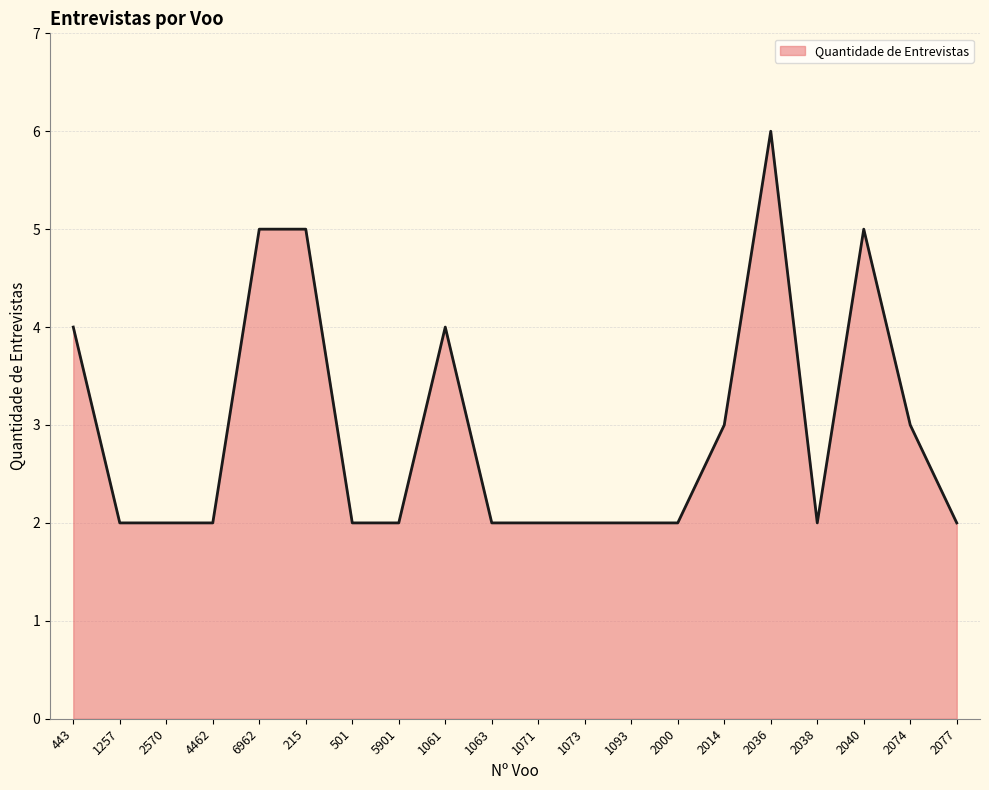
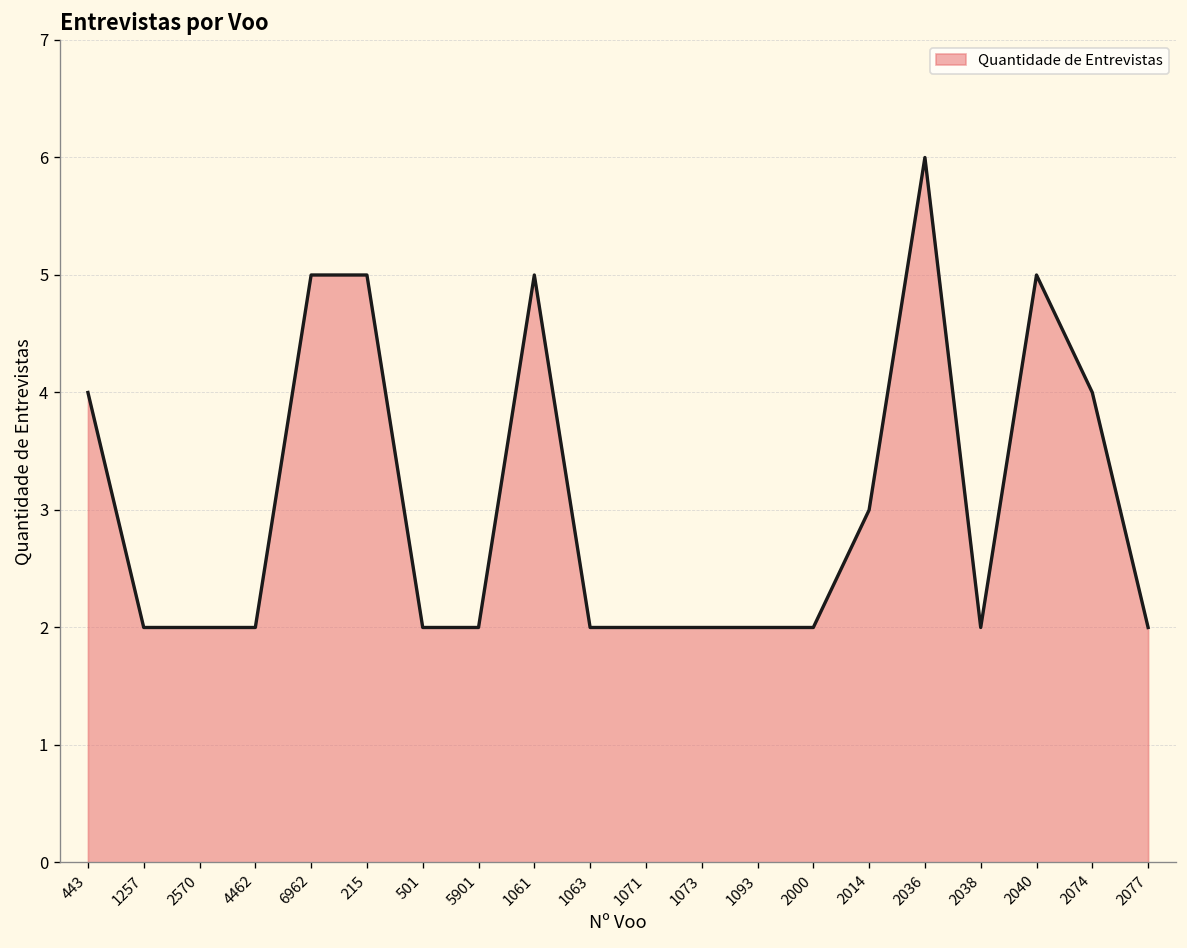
  {
    "443": 4,
    "1257": 2,
    "2570": 2,
    "4462": 2,
    "6962": 5,
    "215": 5,
    "501": 2,
    "5901": 2,
-   "1061": 4,
+   "1061": 5,
    "1063": 2,
    "1071": 2,
    "1073": 2,
    "1093": 2,
    "2000": 2,
    "2014": 3,
    "2036": 6,
    "2038": 2,
    "2040": 5,
-   "2074": 3,
+   "2074": 4,
    "2077": 2
  }
